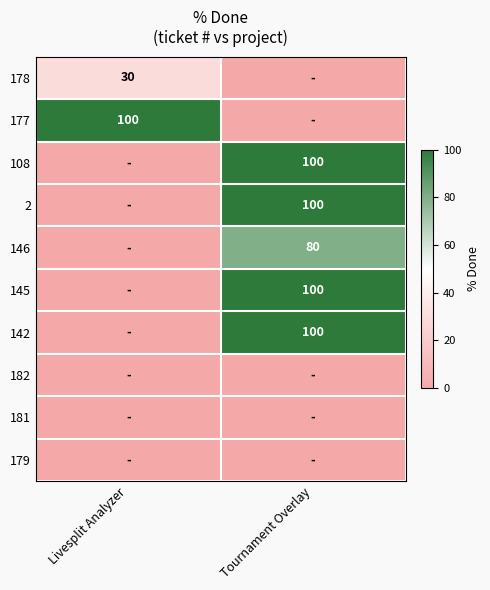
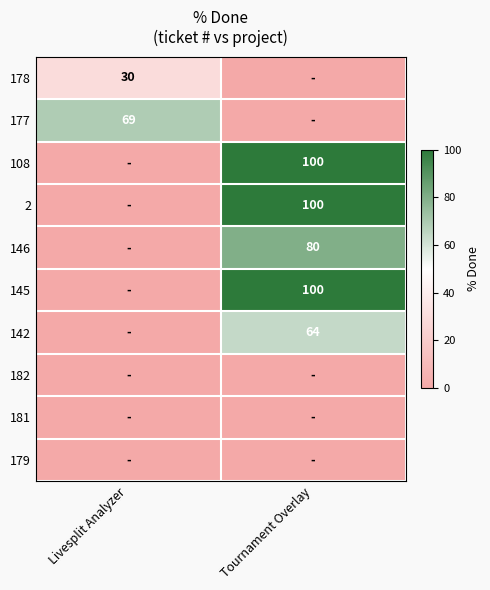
  {
    "178": {
      "Livesplit Analyzer": 30
    },
    "177": {
-     "Livesplit Analyzer": 100
+     "Livesplit Analyzer": 69
    },
    "108": {
      "Tournament Overlay": 100
    },
    "2": {
      "Tournament Overlay": 100
    },
    "146": {
      "Tournament Overlay": 80
    },
    "145": {
      "Tournament Overlay": 100
    },
    "142": {
-     "Tournament Overlay": 100
+     "Tournament Overlay": 64
    }
  }
